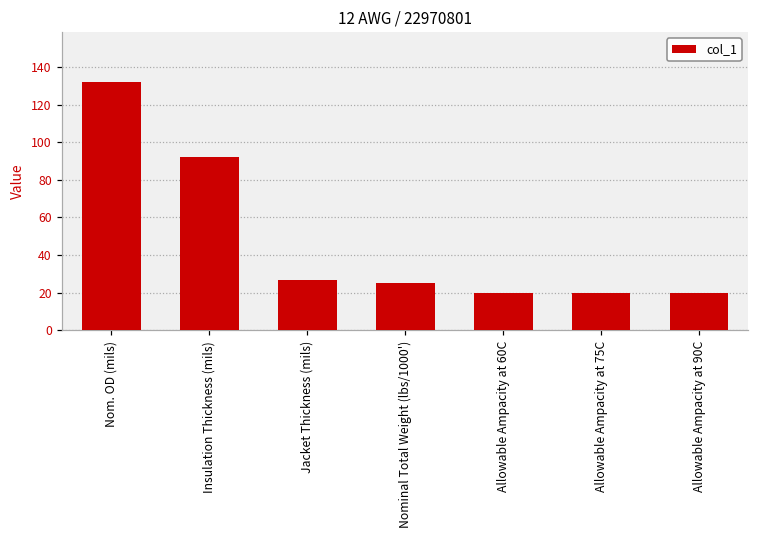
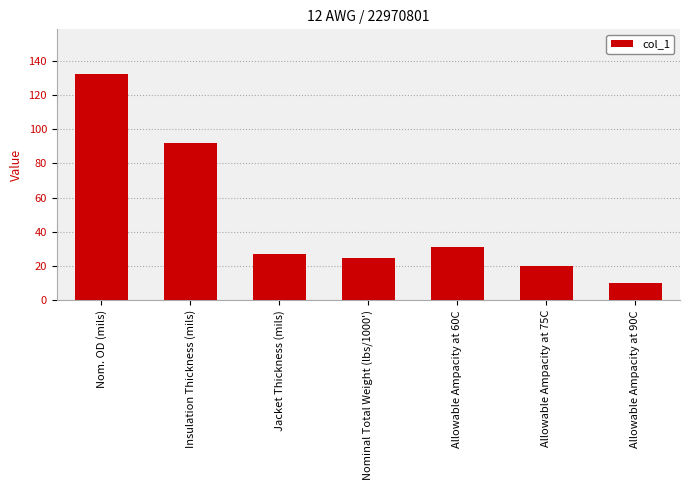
  {
    "Nom. OD (mils)": 132,
    "Insulation Thickness (mils)": 92,
    "Jacket Thickness (mils)": 27,
    "Nominal Total Weight (lbs/1000')": 25,
-   "Allowable Ampacity at 60C": 20,
+   "Allowable Ampacity at 60C": 31,
    "Allowable Ampacity at 75C": 20,
-   "Allowable Ampacity at 90C": 20
+   "Allowable Ampacity at 90C": 10
  }
